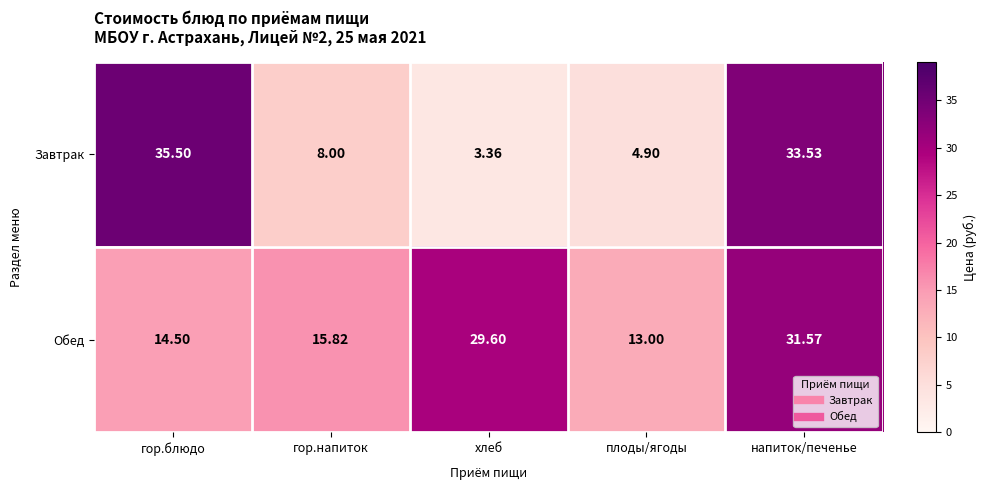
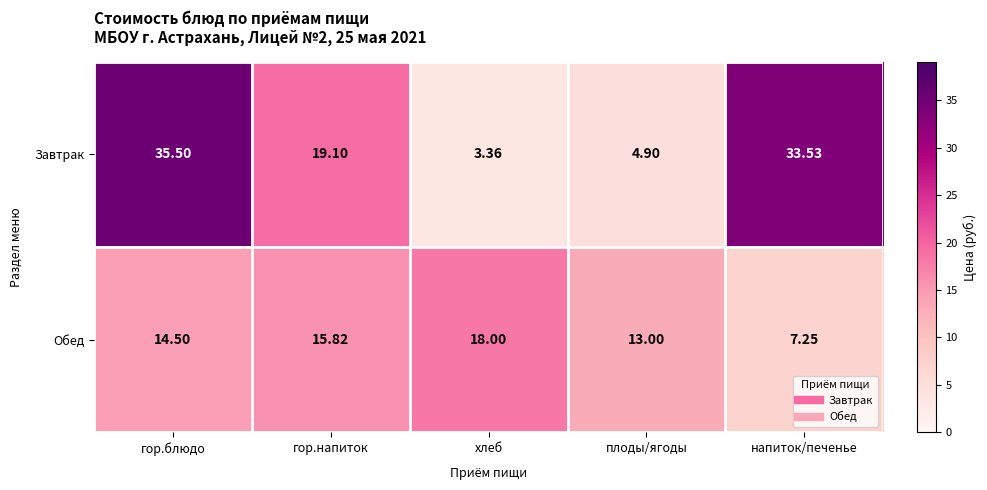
  {
    "Завтрак": {
      "гор.блюдо": 35.50,
-     "гор.напиток": 8.00,
+     "гор.напиток": 19.10,
      "хлеб": 3.36,
      "плоды/ягоды": 4.90,
      "напиток/печенье": 33.53
    },
    "Обед": {
      "гор.блюдо": 14.50,
      "гор.напиток": 15.82,
-     "хлеб": 29.60,
+     "хлеб": 18.00,
      "плоды/ягоды": 13.00,
-     "напиток/печенье": 31.57
+     "напиток/печенье": 7.25
    }
  }
